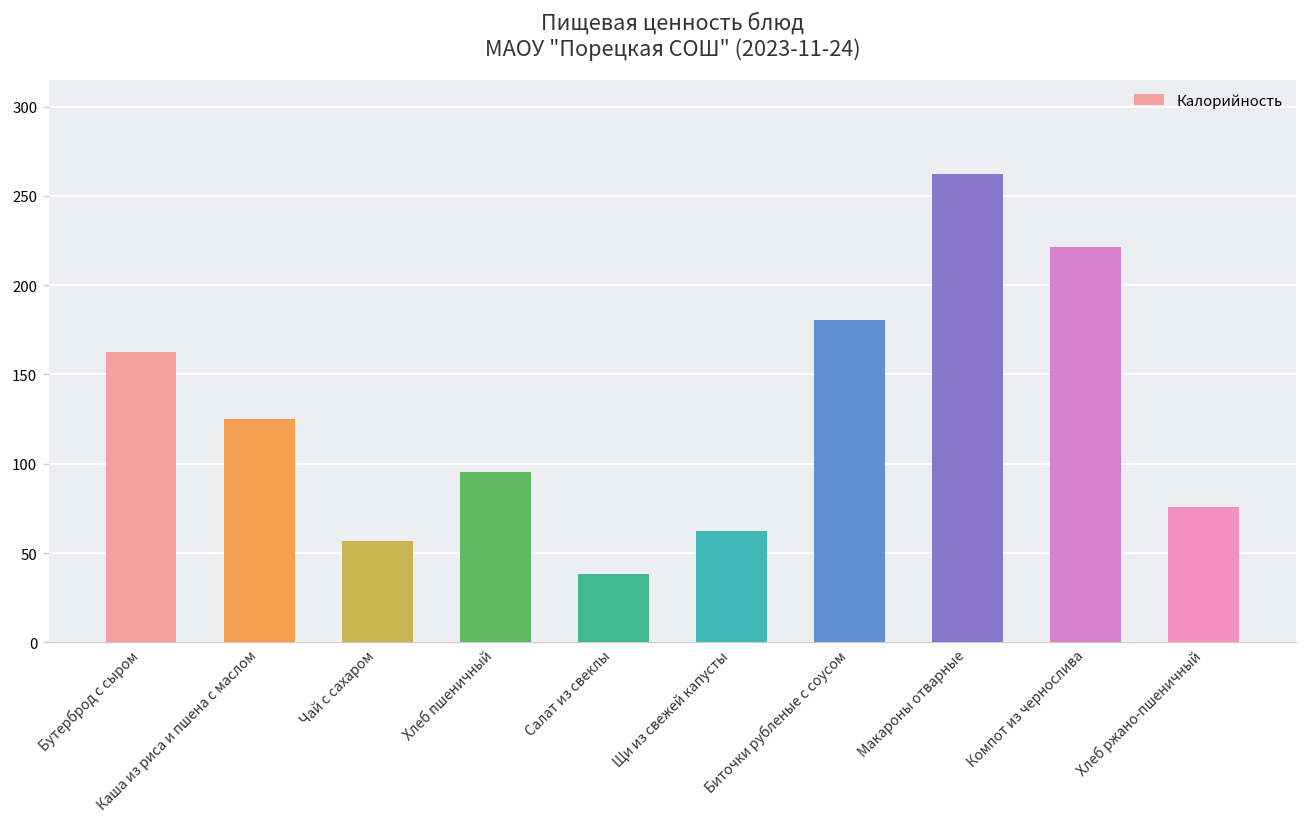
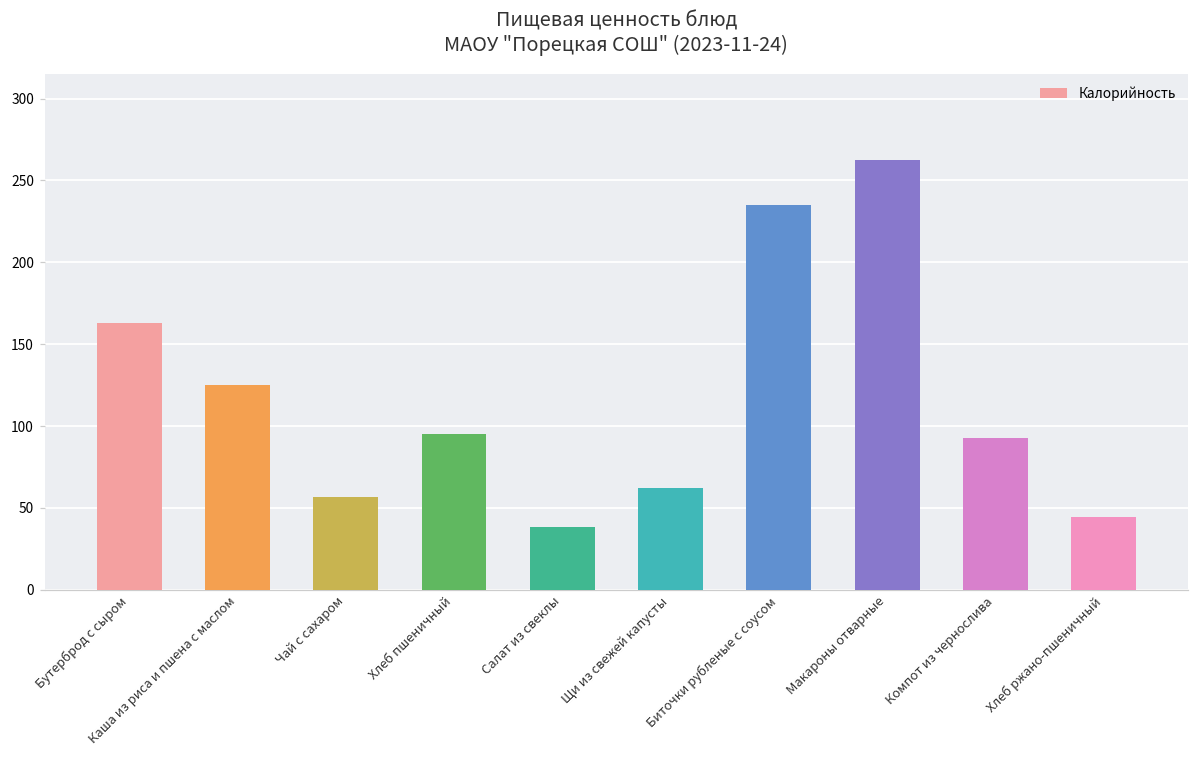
  {
    "Бутерброд с сыром": 163,
    "Каша из риса и пшена с маслом": 125,
    "Чай с сахаром": 57,
    "Хлеб пшеничный": 95,
    "Салат из свеклы": 38,
    "Щи из свежей капусты": 62,
-   "Биточки рубленые с соусом": 181,
+   "Биточки рубленые с соусом": 235,
    "Макароны отварные": 262,
-   "Компот из чернослива": 221,
-   "Хлеб ржано-пшеничный": 76
+   "Компот из чернослива": 93,
+   "Хлеб ржано-пшеничный": 44
  }
